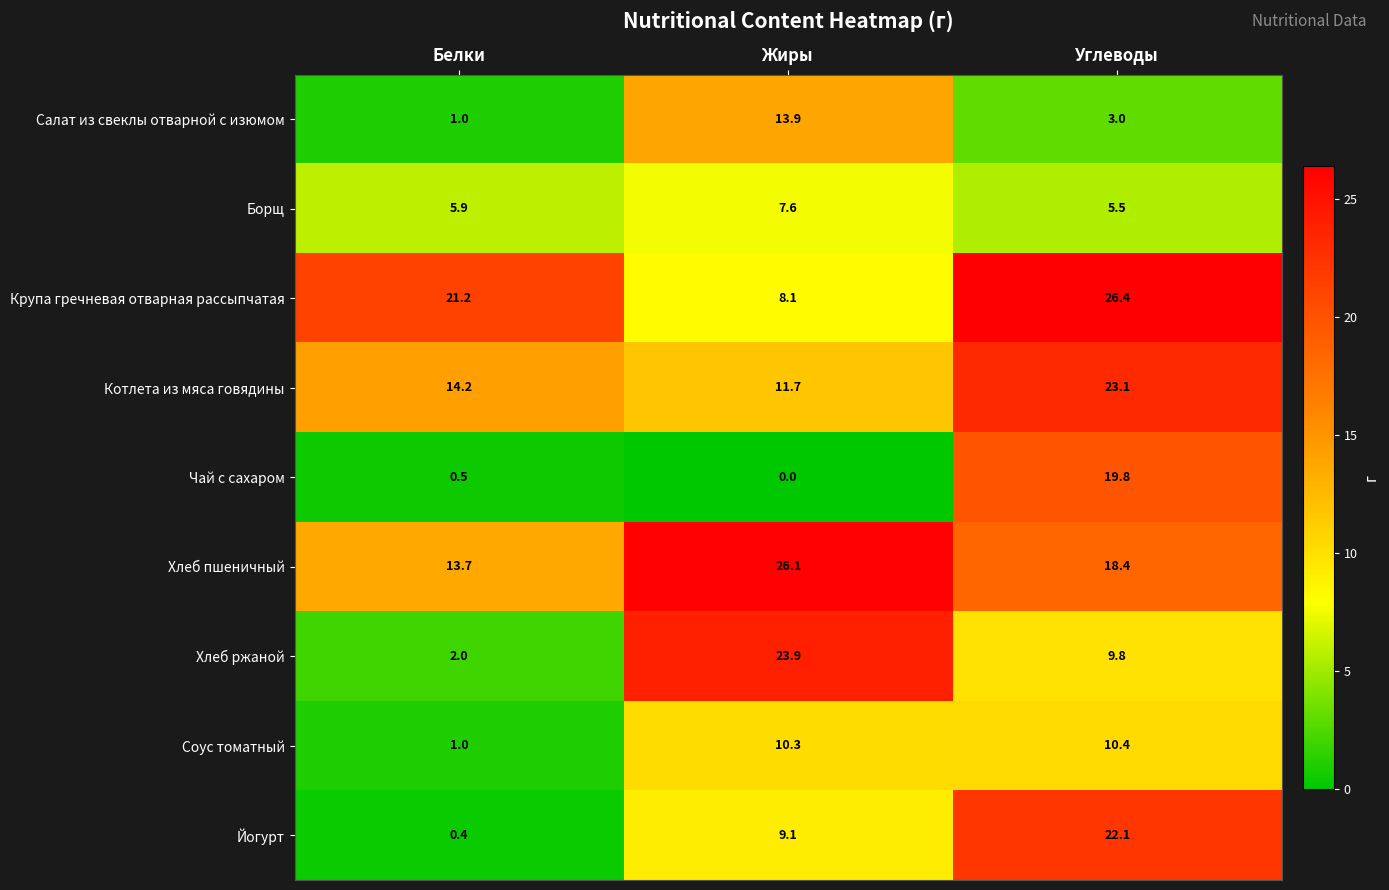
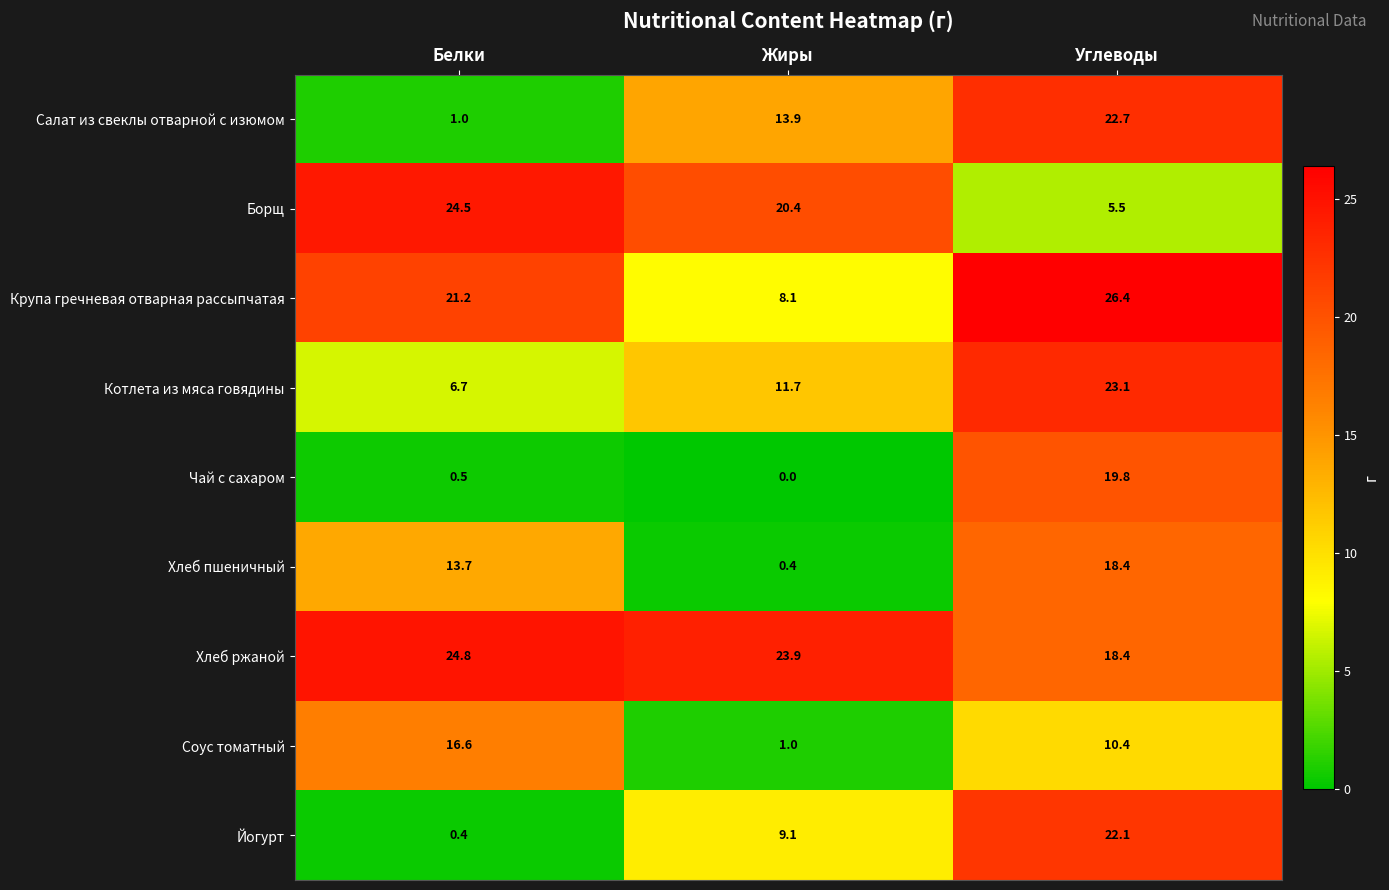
  {
    "Салат из свеклы отварной с изюмом": {
      "Белки": 1.0,
      "Жиры": 13.9,
-     "Углеводы": 3.0
+     "Углеводы": 22.7
    },
    "Борщ": {
-     "Белки": 5.9,
-     "Жиры": 7.6,
+     "Белки": 24.5,
+     "Жиры": 20.4,
      "Углеводы": 5.5
    },
    "Крупа гречневая отварная рассыпчатая": {
      "Белки": 21.2,
      "Жиры": 8.1,
      "Углеводы": 26.4
    },
    "Котлета из мяса говядины": {
-     "Белки": 14.2,
+     "Белки": 6.7,
      "Жиры": 11.7,
      "Углеводы": 23.1
    },
    "Чай с сахаром": {
      "Белки": 0.5,
      "Жиры": 0.0,
      "Углеводы": 19.8
    },
    "Хлеб пшеничный": {
      "Белки": 13.7,
-     "Жиры": 26.1,
+     "Жиры": 0.4,
      "Углеводы": 18.4
    },
    "Хлеб ржаной": {
-     "Белки": 2.0,
+     "Белки": 24.8,
      "Жиры": 23.9,
-     "Углеводы": 9.8
+     "Углеводы": 18.4
    },
    "Соус томатный": {
-     "Белки": 1.0,
-     "Жиры": 10.3,
+     "Белки": 16.6,
+     "Жиры": 1.0,
      "Углеводы": 10.4
    },
    "Йогурт": {
      "Белки": 0.4,
      "Жиры": 9.1,
      "Углеводы": 22.1
    }
  }
